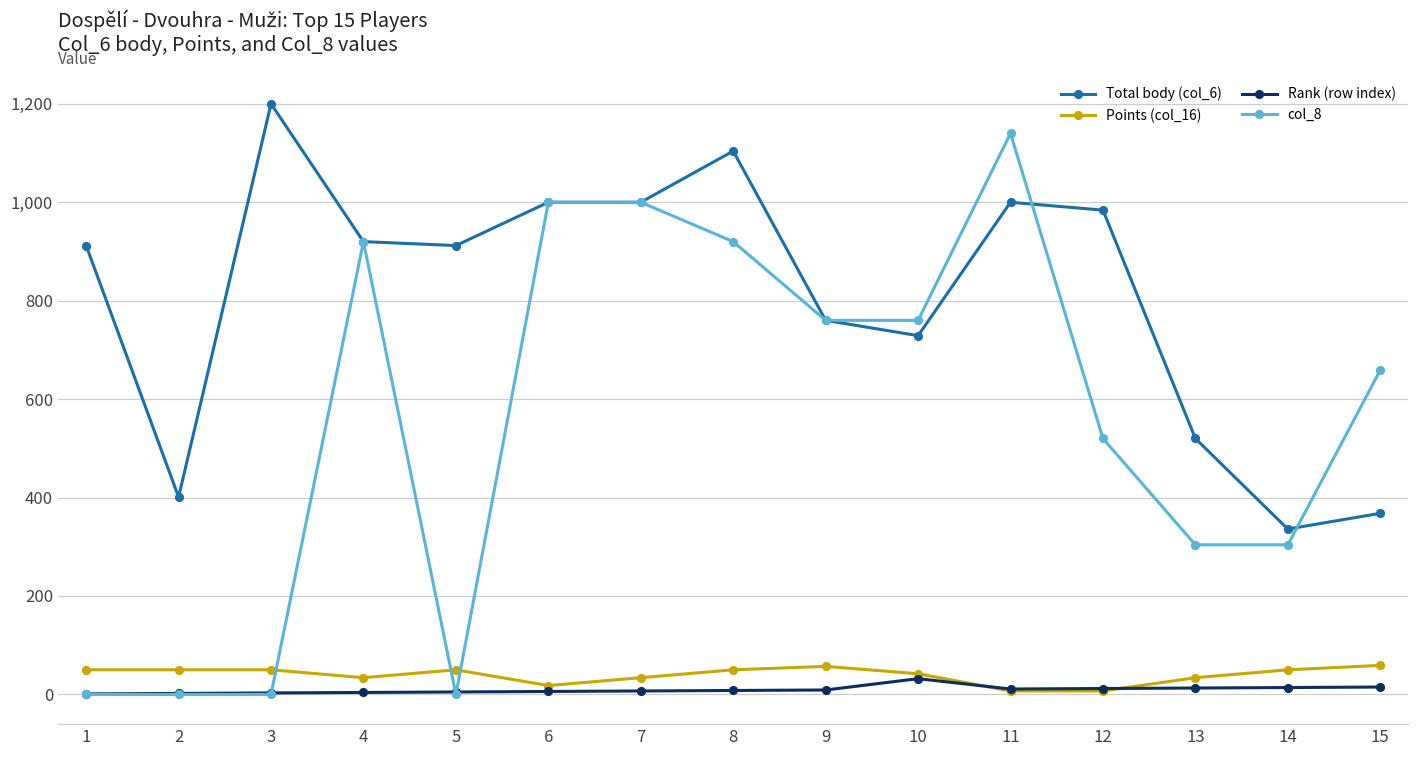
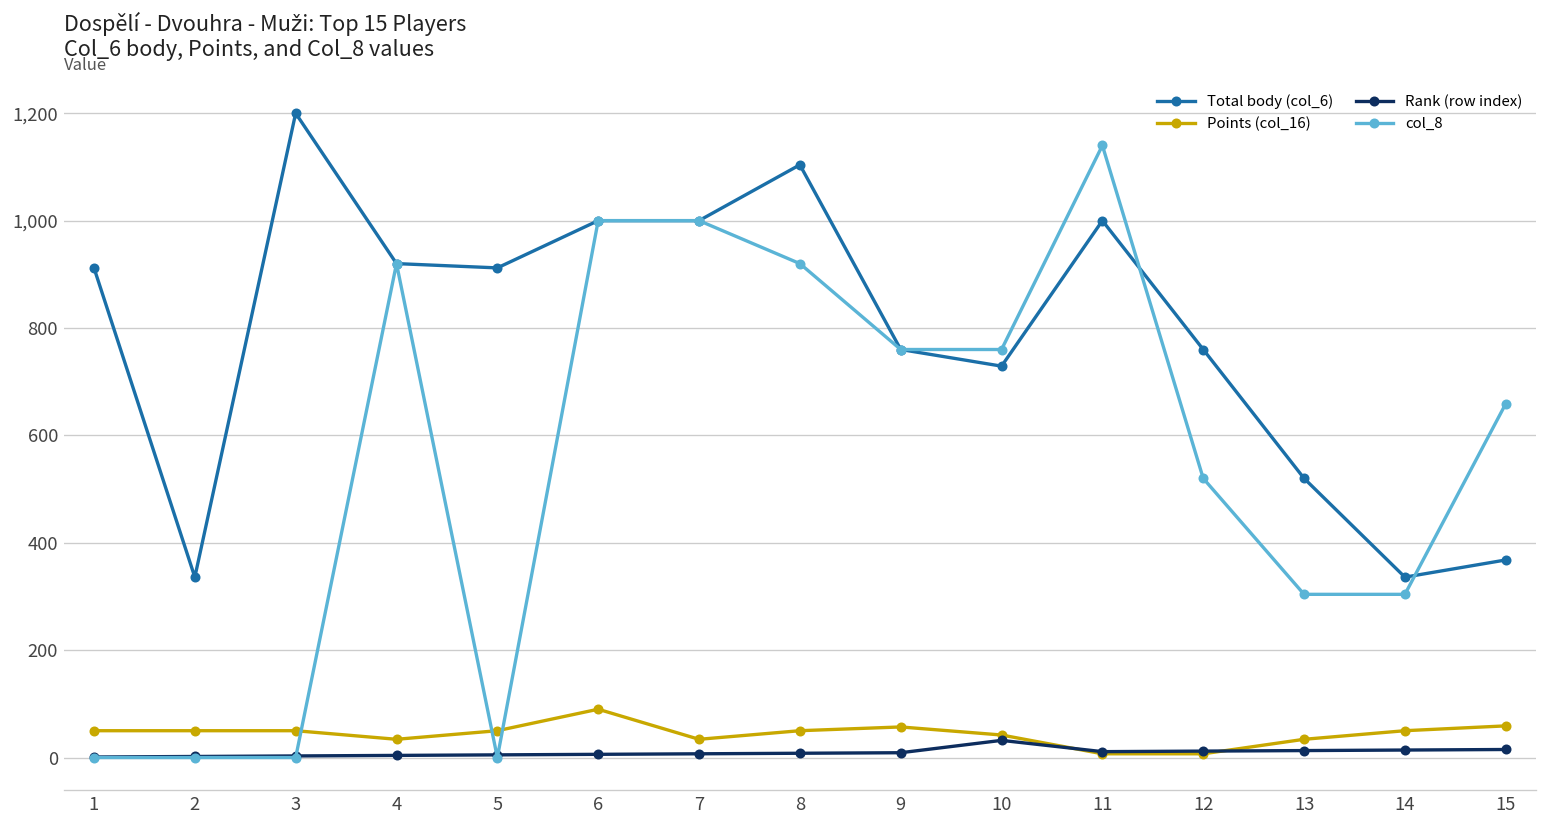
  {
    "Total body (col_6)": {
      "1": "910",
-     "2": "400",
+     "2": "340",
      "3": "1,200",
      "5": "910",
      "8": "1,100",
      "10": "730",
      "11": "1,000",
-     "12": "980",
+     "12": "760",
      "13": "520",
      "14": "340",
      "15": "370"
    },
    "Points (col_16)": {
      "1": "50",
      "2": "50",
      "3": "50",
      "4": "30",
      "5": "50",
-     "6": "20",
+     "6": "90",
      "7": "30",
      "8": "50",
      "9": "60",
      "10": "40",
      "13": "30",
      "14": "50",
      "15": "60"
    },
    "Rank (row index)": {
      "4": "0",
      "6": "10",
      "7": "10",
      "8": "10",
      "9": "10",
      "10": "30",
      "13": "10",
      "14": "10",
      "15": "20"
    },
    "col_8": {
      "8": "920",
      "10": "760",
      "11": "1,140",
      "12": "520",
      "13": "300",
      "14": "300",
      "15": "660"
    }
  }
